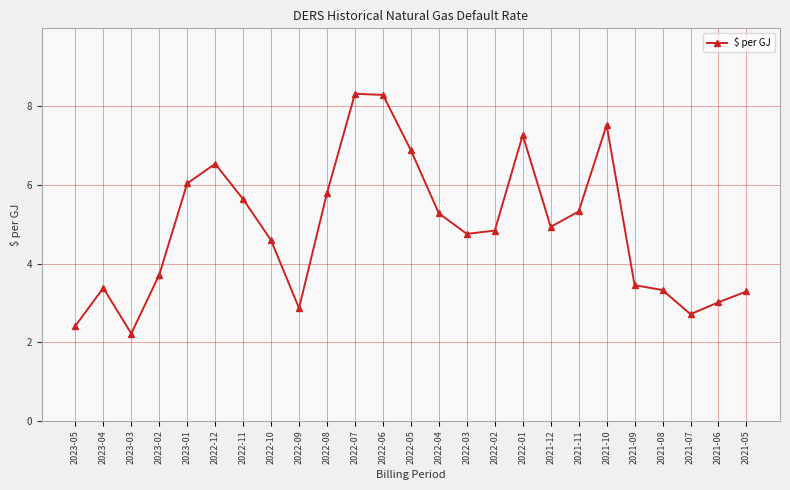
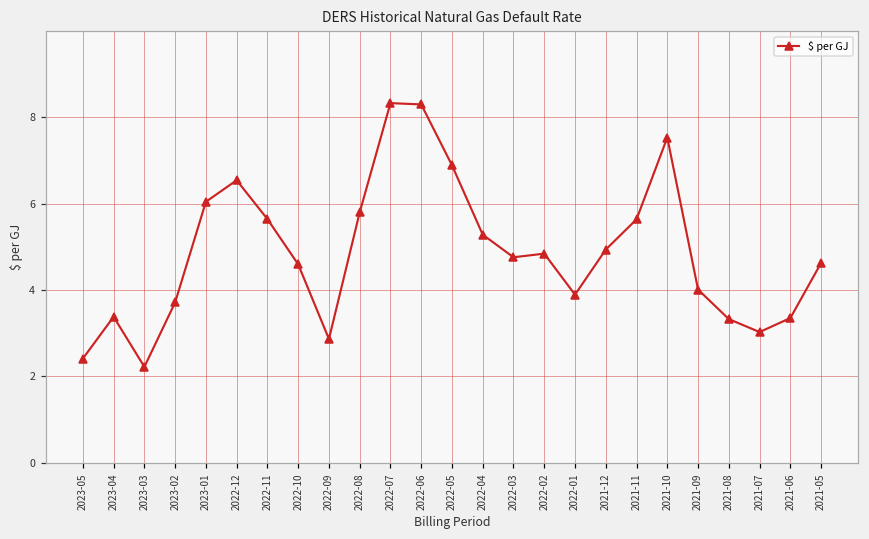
  {
    "2023-05": 2.4,
    "2023-04": 3.4,
    "2023-03": 2.2,
    "2023-02": 3.7,
    "2023-01": 6.0,
    "2022-12": 6.5,
    "2022-11": 5.6,
    "2022-10": 4.6,
    "2022-09": 2.9,
    "2022-08": 5.8,
    "2022-07": 8.3,
    "2022-06": 8.3,
    "2022-05": 6.9,
    "2022-04": 5.3,
    "2022-03": 4.8,
    "2022-02": 4.8,
-   "2022-01": 7.3,
+   "2022-01": 3.9,
    "2021-12": 4.9,
-   "2021-11": 5.3,
+   "2021-11": 5.6,
    "2021-10": 7.5,
-   "2021-09": 3.5,
+   "2021-09": 4.0,
    "2021-08": 3.3,
-   "2021-07": 2.7,
-   "2021-06": 3.0,
-   "2021-05": 3.3
+   "2021-07": 3.0,
+   "2021-06": 3.4,
+   "2021-05": 4.6
  }
